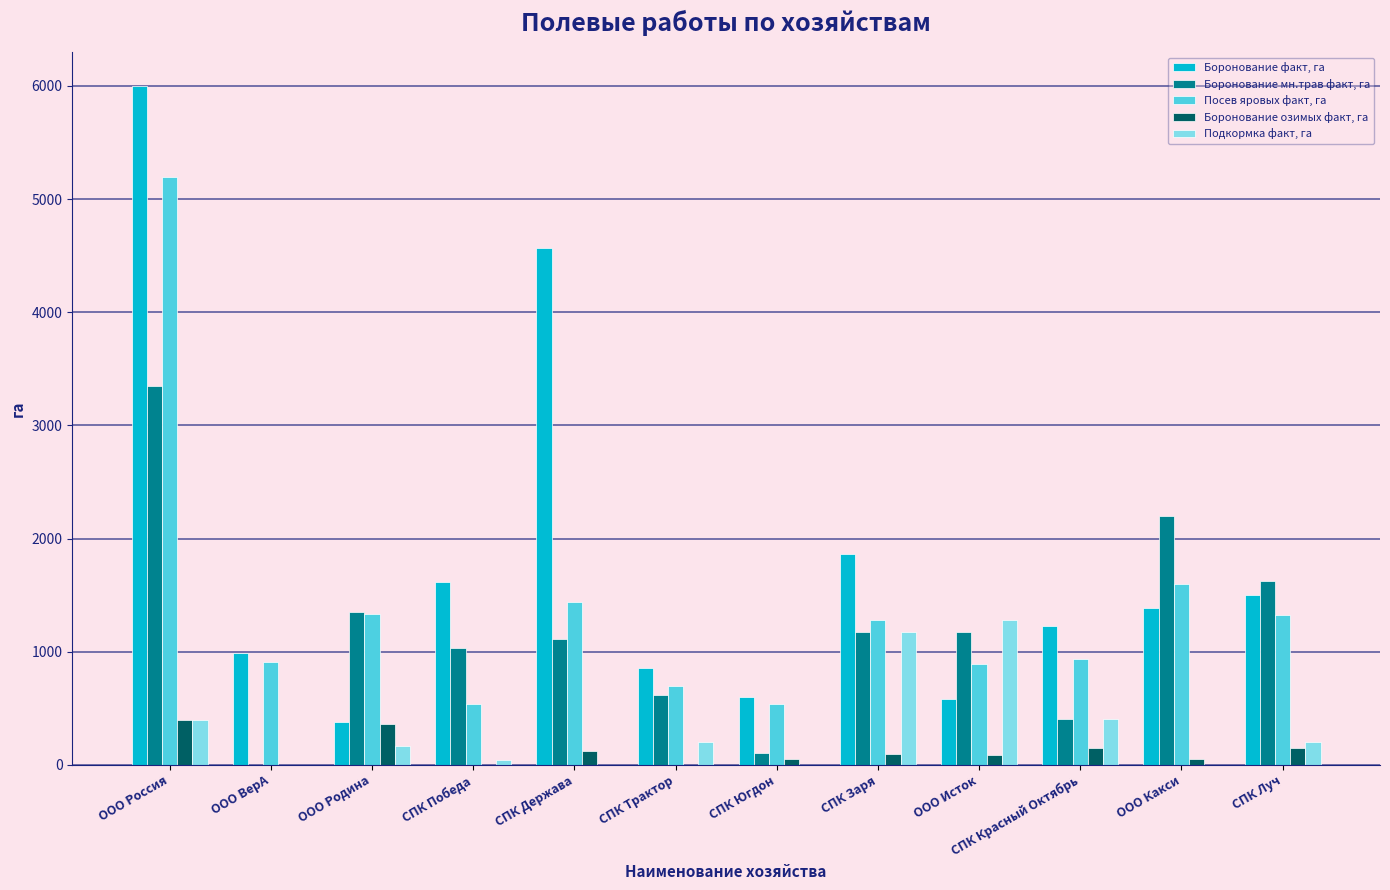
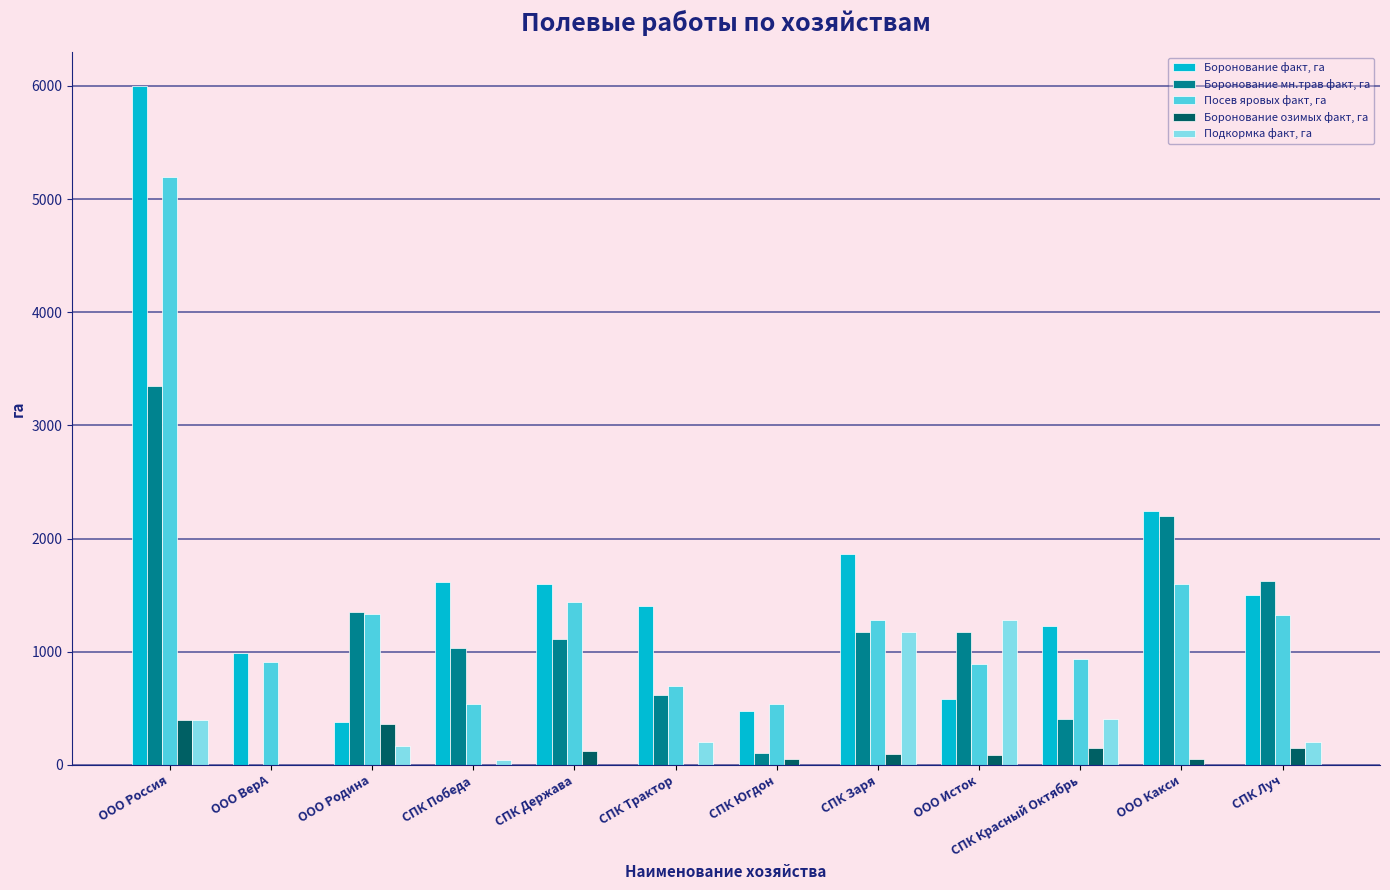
  {
    "Боронование факт, га": {
      "ООО Россия": 6000,
      "ООО ВерА": 990,
      "ООО Родина": 380,
      "СПК Победа": 1620,
-     "СПК Держава": 4570,
-     "СПК Трактор": 860,
-     "СПК Югдон": 600,
+     "СПК Держава": 1600,
+     "СПК Трактор": 1400,
+     "СПК Югдон": 480,
      "СПК Заря": 1870,
      "ООО Исток": 590,
      "СПК Красный Октябрь": 1230,
-     "ООО Какси": 1390,
+     "ООО Какси": 2250,
      "СПК Луч": 1500
    }
  }
